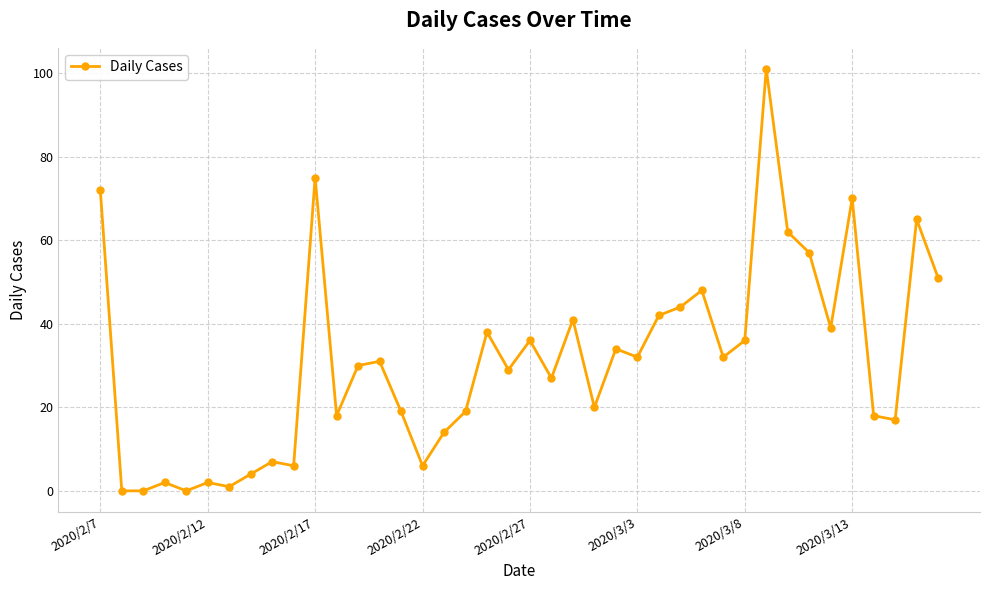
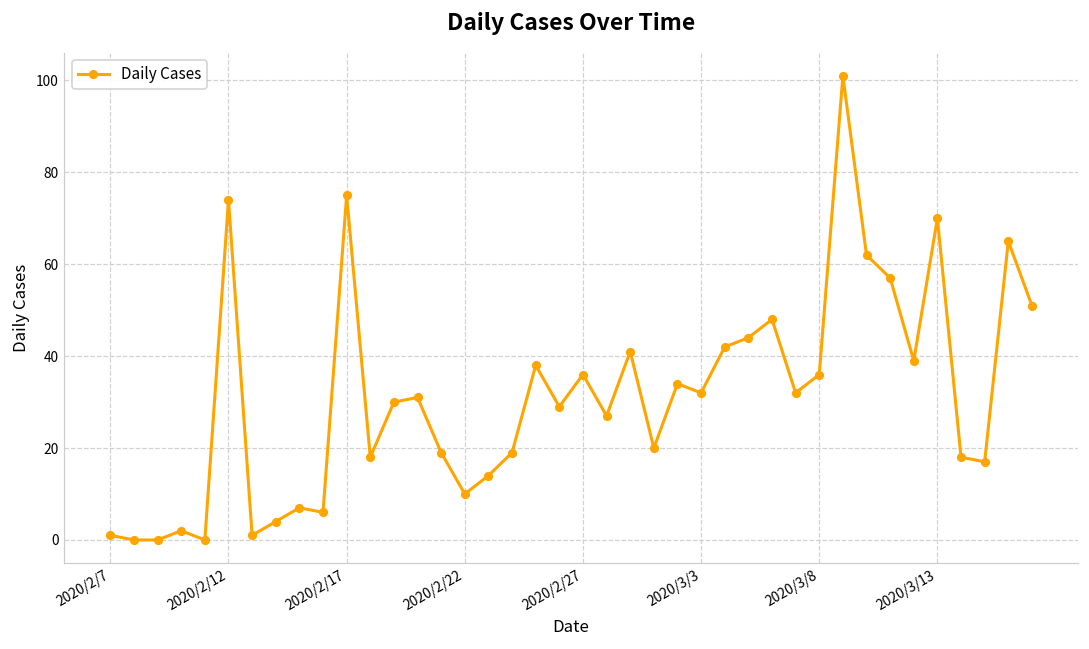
  {
-   "2020/2/7": 72,
-   "2020/2/12": 2,
+   "2020/2/7": 1,
+   "2020/2/12": 74,
    "2020/2/17": 75,
-   "2020/2/22": 6,
+   "2020/2/22": 10,
    "2020/2/27": 36,
    "2020/3/3": 32,
    "2020/3/8": 36,
    "2020/3/13": 70
  }
